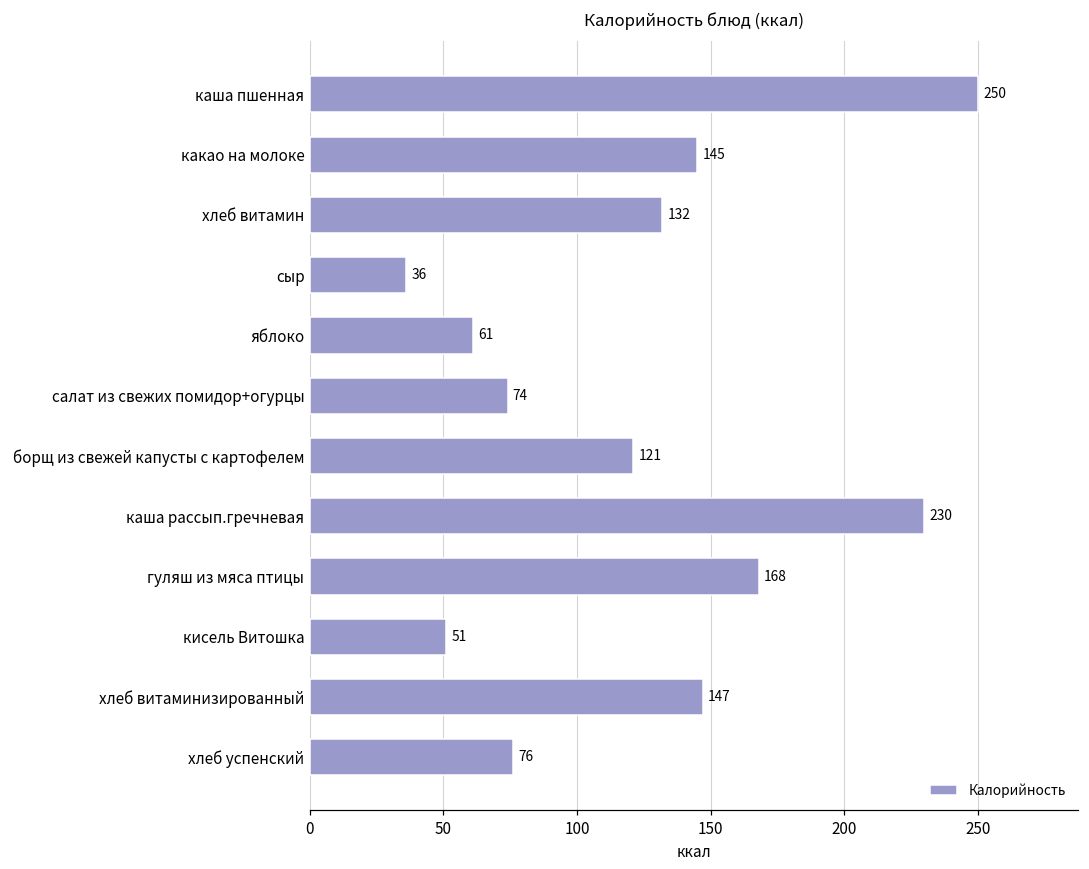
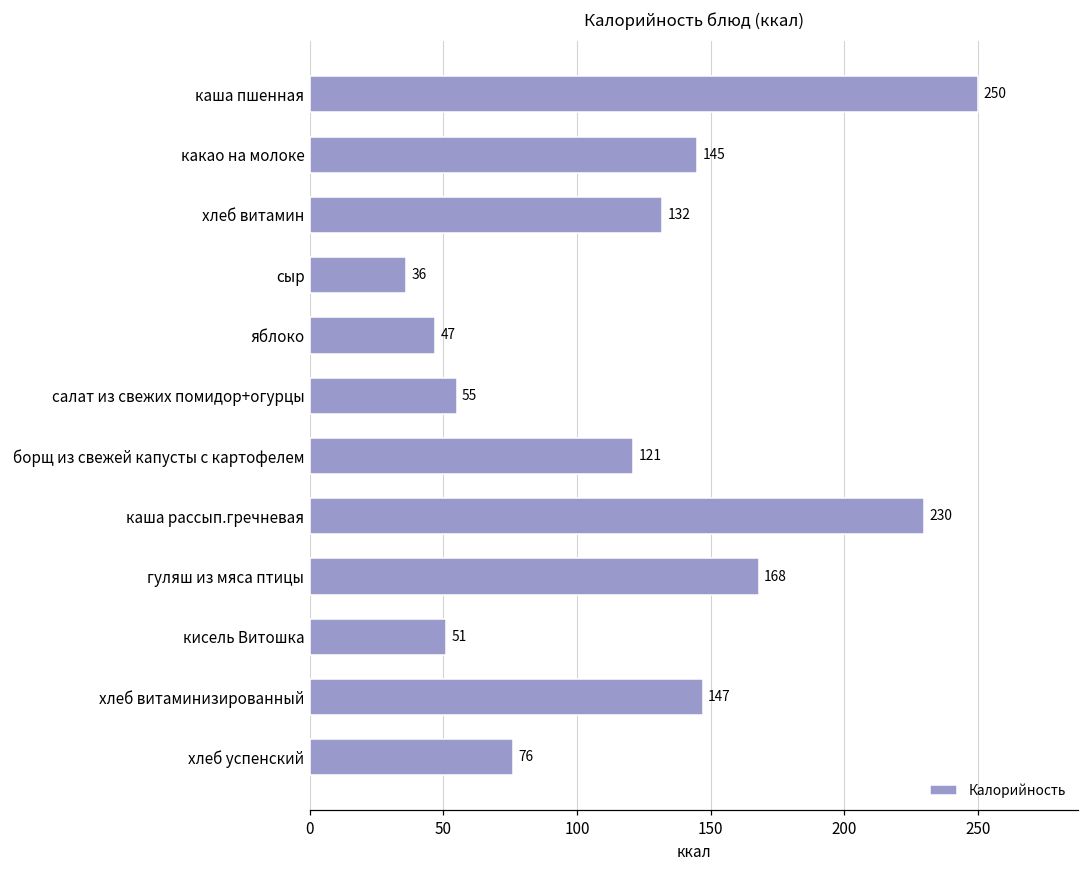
  {
    "каша пшенная": 250,
    "какао на молоке": 145,
    "хлеб витамин": 132,
    "сыр": 36,
-   "яблоко": 61,
-   "салат из свежих помидор+огурцы": 74,
+   "яблоко": 47,
+   "салат из свежих помидор+огурцы": 55,
    "борщ из свежей капусты с картофелем": 121,
    "каша рассып.гречневая": 230,
    "гуляш из мяса птицы": 168,
    "кисель Витошка": 51,
    "хлеб витаминизированный": 147,
    "хлеб успенский": 76
  }
